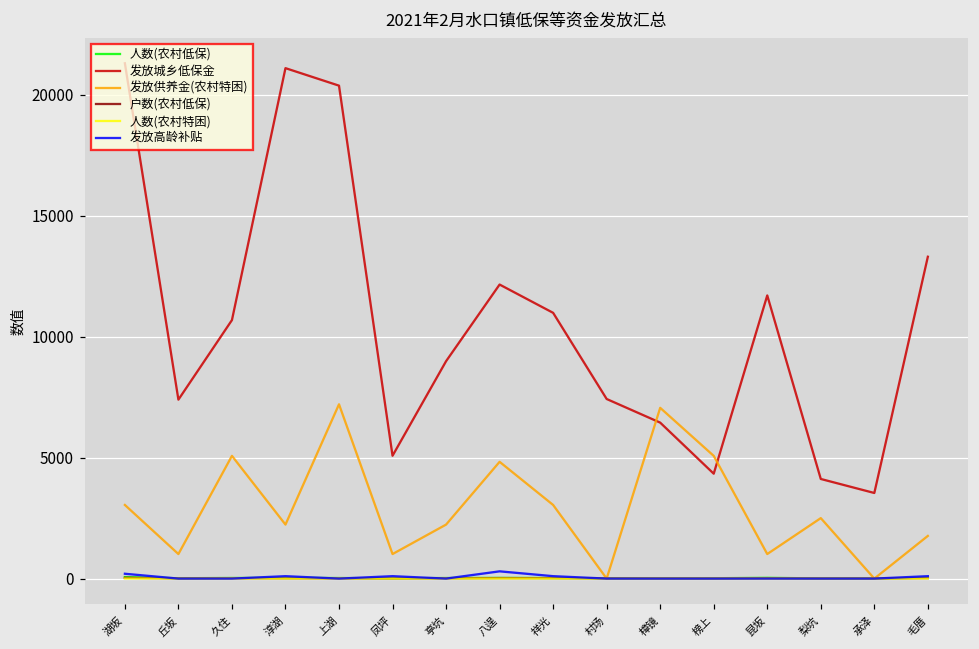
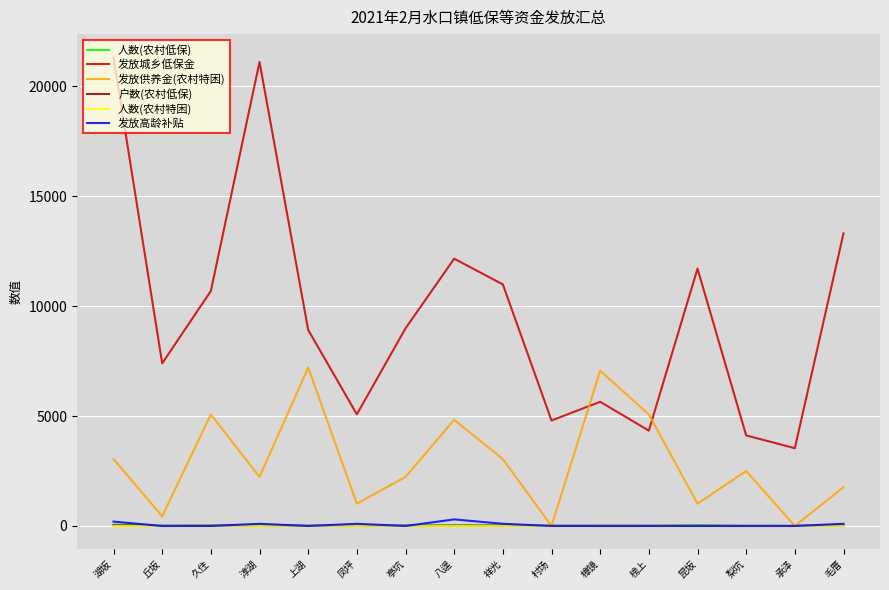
  {
    "发放城乡低保金": {
      "丘坂": 7400,
      "久住": 10700,
      "淳湖": 21100,
-     "上湖": 20400,
+     "上湖": 8900,
      "凤坪": 5100,
      "亭坑": 9000,
      "八逞": 12200,
      "祥光": 11000,
-     "村场": 7400,
-     "樟镜": 6500,
+     "村场": 4800,
+     "樟镜": 5700,
      "榜上": 4300,
      "昆坂": 11700,
      "梨坑": 4100,
      "承泽": 3500,
      "毛厝": 13300
    },
    "发放供养金(农村特困)": {
      "湖坂": 3000,
-     "丘坂": 1000,
+     "丘坂": 400,
      "久住": 5100,
      "淳湖": 2200,
      "上湖": 7200,
      "凤坪": 1000,
      "亭坑": 2200,
      "八逞": 4800,
      "祥光": 3000,
      "樟镜": 7100,
      "榜上": 5100,
      "昆坂": 1000,
      "梨坑": 2500,
      "毛厝": 1800
    },
    "发放高龄补贴": {
      "湖坂": 200,
      "八逞": 300
    }
  }
